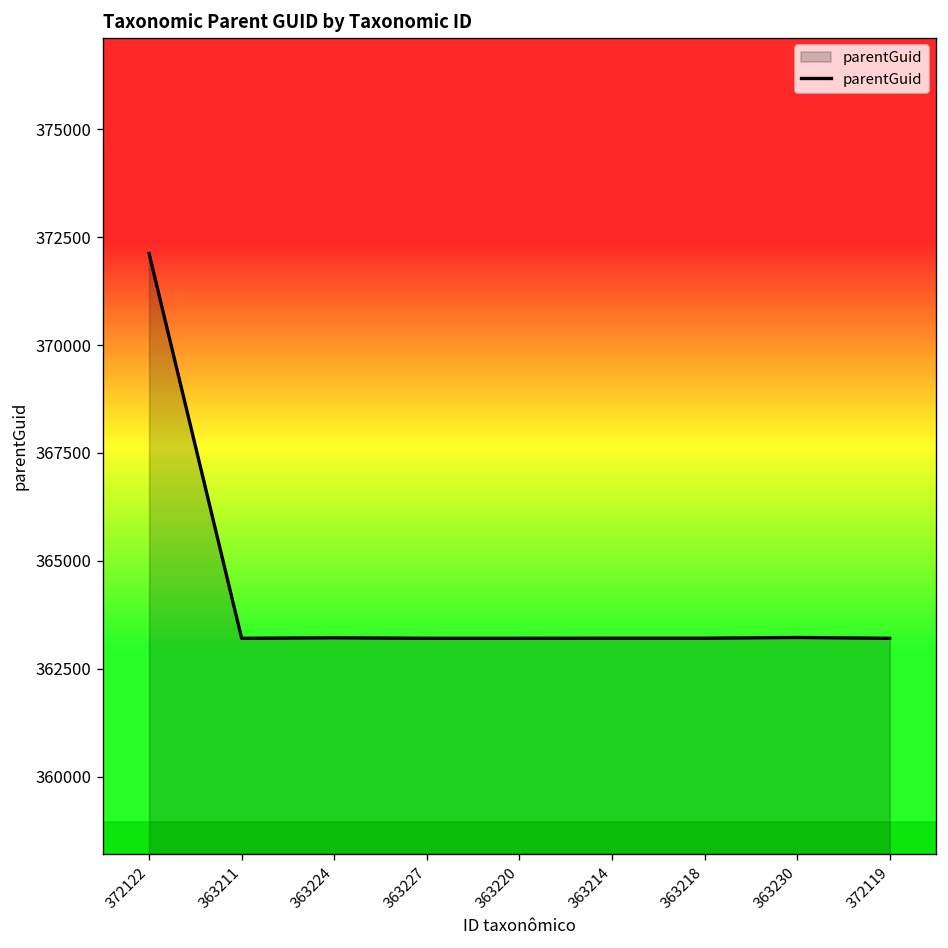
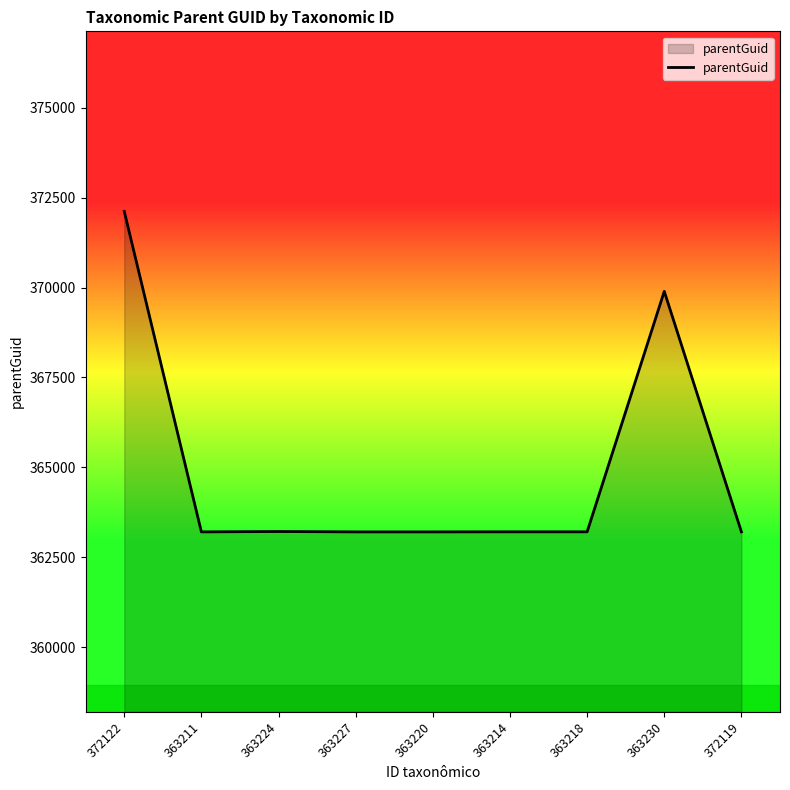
  {
    "372122": 372100,
    "363211": 363200,
    "363224": 363200,
    "363227": 363200,
    "363220": 363200,
    "363214": 363200,
    "363218": 363200,
-   "363230": 363200,
+   "363230": 369900,
    "372119": 363200
  }
